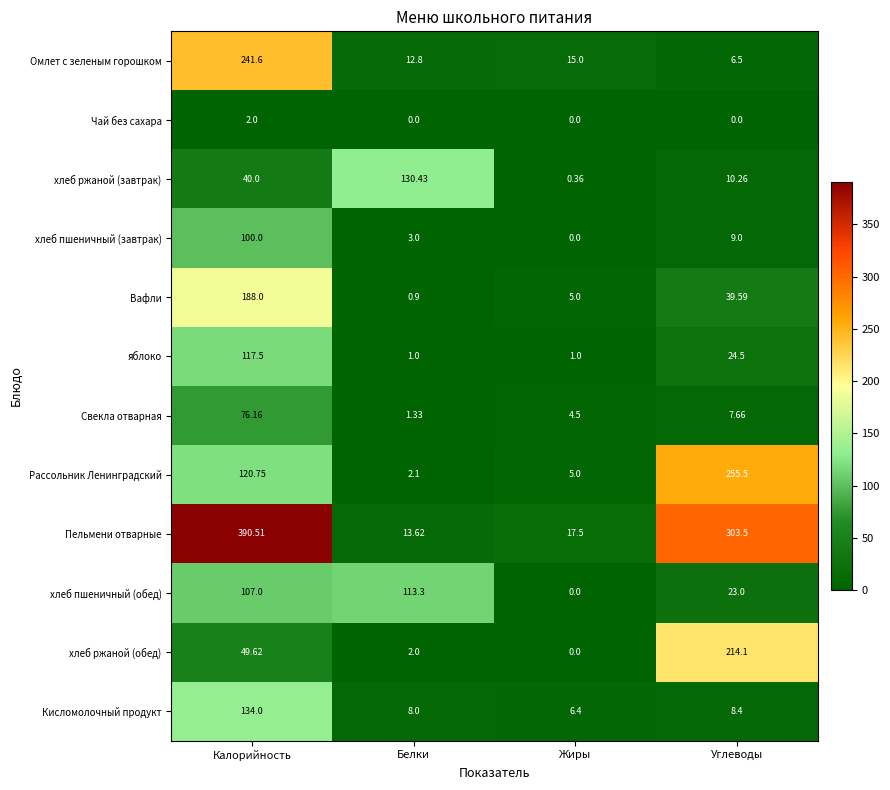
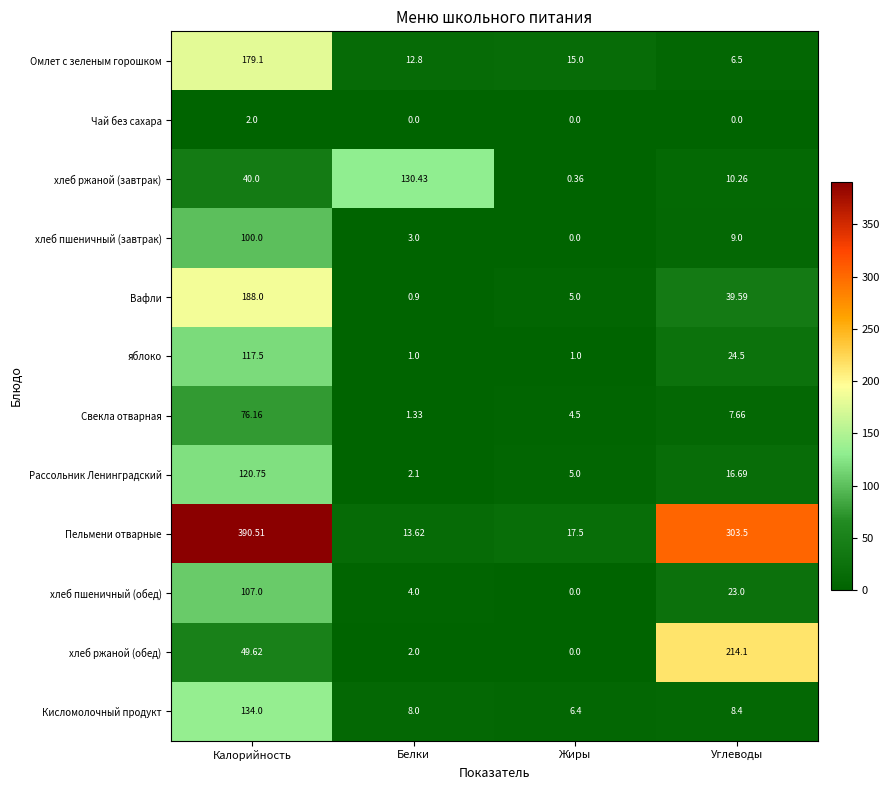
  {
    "Омлет с зеленым горошком": {
-     "Калорийность": 241.6,
+     "Калорийность": 179.1,
      "Белки": 12.8,
      "Жиры": 15.0,
      "Углеводы": 6.5
    },
    "Чай без сахара": {
      "Калорийность": 2.0,
      "Белки": 0.0,
      "Жиры": 0.0,
      "Углеводы": 0.0
    },
    "хлеб ржаной (завтрак)": {
      "Калорийность": 40.0,
      "Белки": 130.43,
      "Жиры": 0.36,
      "Углеводы": 10.26
    },
    "хлеб пшеничный (завтрак)": {
      "Калорийность": 100.0,
      "Белки": 3.0,
      "Жиры": 0.0,
      "Углеводы": 9.0
    },
    "Вафли": {
      "Калорийность": 188.0,
      "Белки": 0.9,
      "Жиры": 5.0,
      "Углеводы": 39.59
    },
    "яблоко": {
      "Калорийность": 117.5,
      "Белки": 1.0,
      "Жиры": 1.0,
      "Углеводы": 24.5
    },
    "Свекла отварная": {
      "Калорийность": 76.16,
      "Белки": 1.33,
      "Жиры": 4.5,
      "Углеводы": 7.66
    },
    "Рассольник Ленинградский": {
      "Калорийность": 120.75,
      "Белки": 2.1,
      "Жиры": 5.0,
-     "Углеводы": 255.5
+     "Углеводы": 16.69
    },
    "Пельмени отварные": {
      "Калорийность": 390.51,
      "Белки": 13.62,
      "Жиры": 17.5,
      "Углеводы": 303.5
    },
    "хлеб пшеничный (обед)": {
      "Калорийность": 107.0,
-     "Белки": 113.3,
+     "Белки": 4.0,
      "Жиры": 0.0,
      "Углеводы": 23.0
    },
    "хлеб ржаной (обед)": {
      "Калорийность": 49.62,
      "Белки": 2.0,
      "Жиры": 0.0,
      "Углеводы": 214.1
    },
    "Кисломолочный продукт": {
      "Калорийность": 134.0,
      "Белки": 8.0,
      "Жиры": 6.4,
      "Углеводы": 8.4
    }
  }
